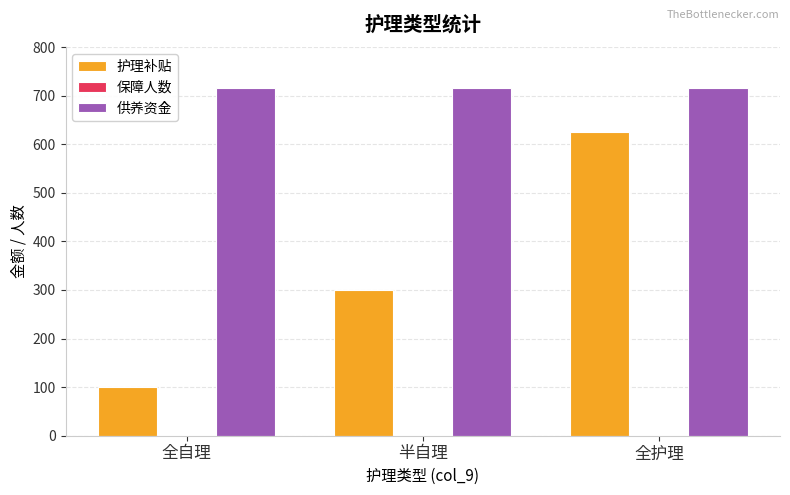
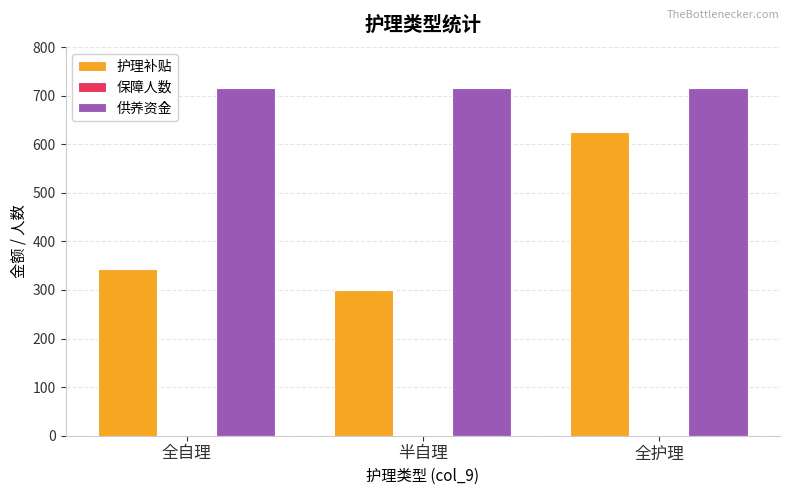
  {
    "护理补贴": {
-     "全自理": 100,
+     "全自理": 340,
      "半自理": 300,
      "全护理": 630
    },
    "供养资金": {
      "全自理": 720,
      "半自理": 720,
      "全护理": 720
    }
  }
